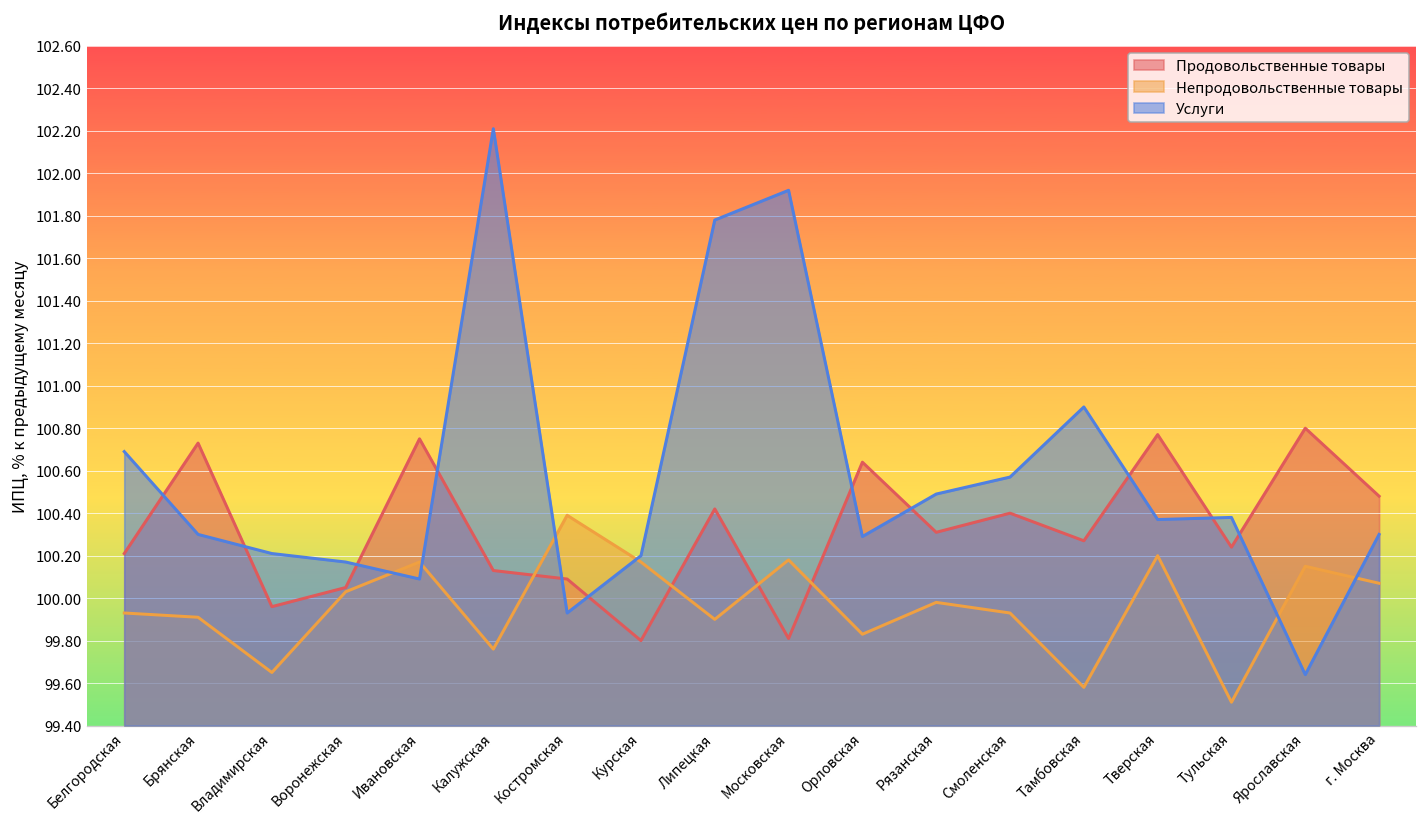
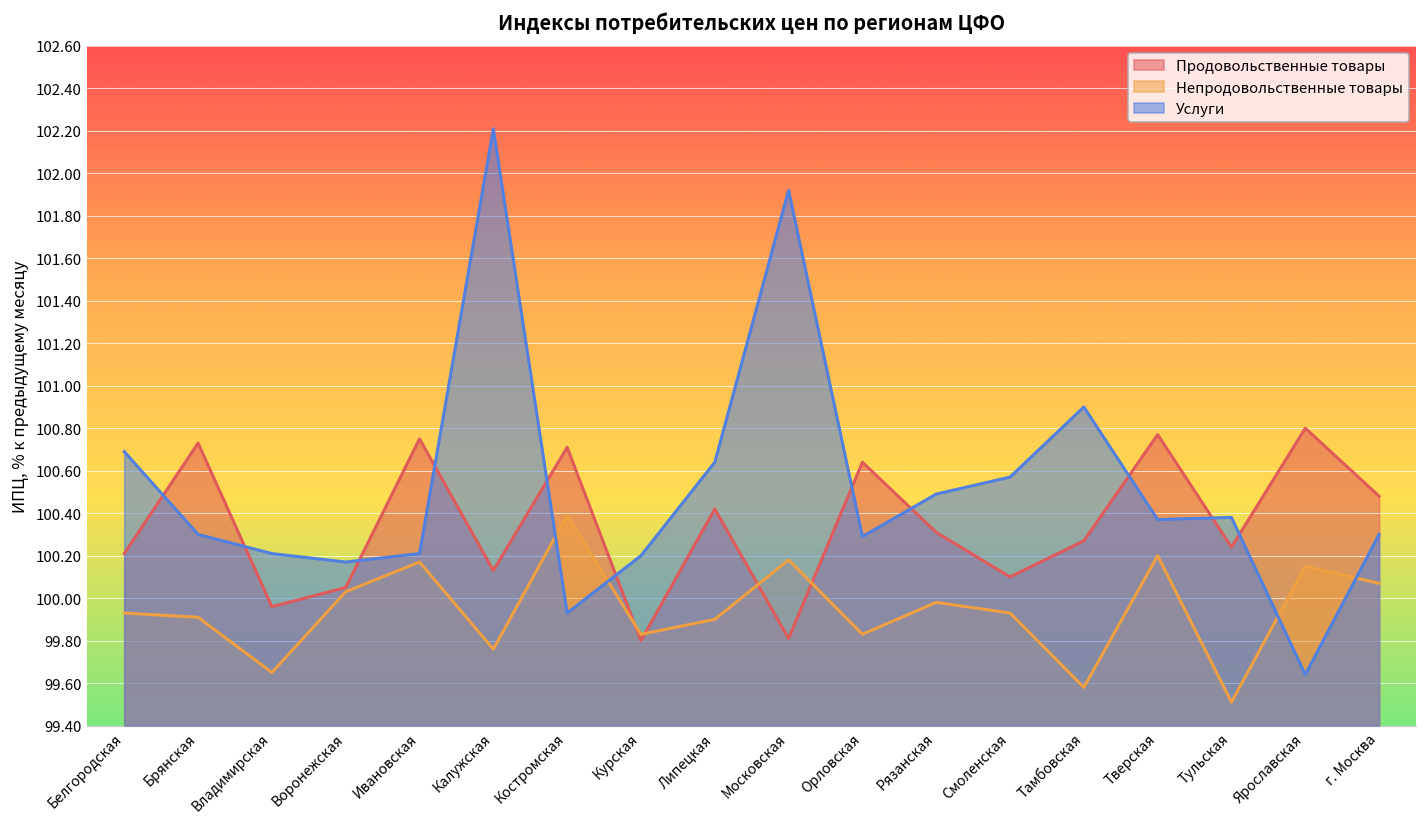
  {
    "Продовольственные товары": {
      "Белгородская": 100.21,
      "Брянская": 100.73,
      "Владимирская": 99.96,
      "Воронежская": 100.05,
      "Ивановская": 100.75,
      "Калужская": 100.13,
-     "Костромская": 100.09,
+     "Костромская": 100.71,
      "Курская": 99.80,
      "Липецкая": 100.42,
      "Московская": 99.81,
      "Орловская": 100.64,
      "Рязанская": 100.31,
-     "Смоленская": 100.4,
+     "Смоленская": 100.1,
      "Тамбовская": 100.27,
      "Тверская": 100.77,
      "Тульская": 100.24,
      "Ярославская": 100.80,
      "г. Москва": 100.48
    },
    "Непродовольственные товары": {
      "Белгородская": 99.93,
      "Брянская": 99.91,
      "Владимирская": 99.65,
      "Воронежская": 100.03,
      "Ивановская": 100.17,
      "Калужская": 99.76,
      "Костромская": 100.39,
-     "Курская": 100.17,
+     "Курская": 99.83,
      "Липецкая": 99.90,
      "Московская": 100.18,
      "Орловская": 99.83,
      "Рязанская": 99.98,
      "Смоленская": 99.93,
      "Тамбовская": 99.58,
      "Тверская": 100.20,
      "Тульская": 99.51,
      "Ярославская": 100.15,
      "г. Москва": 100.07
    },
    "Услуги": {
      "Белгородская": 100.69,
      "Брянская": 100.30,
      "Владимирская": 100.21,
      "Воронежская": 100.17,
-     "Ивановская": 100.09,
+     "Ивановская": 100.21,
      "Калужская": 102.21,
      "Костромская": 99.93,
      "Курская": 100.20,
-     "Липецкая": 101.78,
+     "Липецкая": 100.64,
      "Московская": 101.92,
      "Орловская": 100.29,
      "Рязанская": 100.49,
      "Смоленская": 100.57,
      "Тамбовская": 100.90,
      "Тверская": 100.37,
      "Тульская": 100.38,
      "Ярославская": 99.64,
      "г. Москва": 100.30
    }
  }
